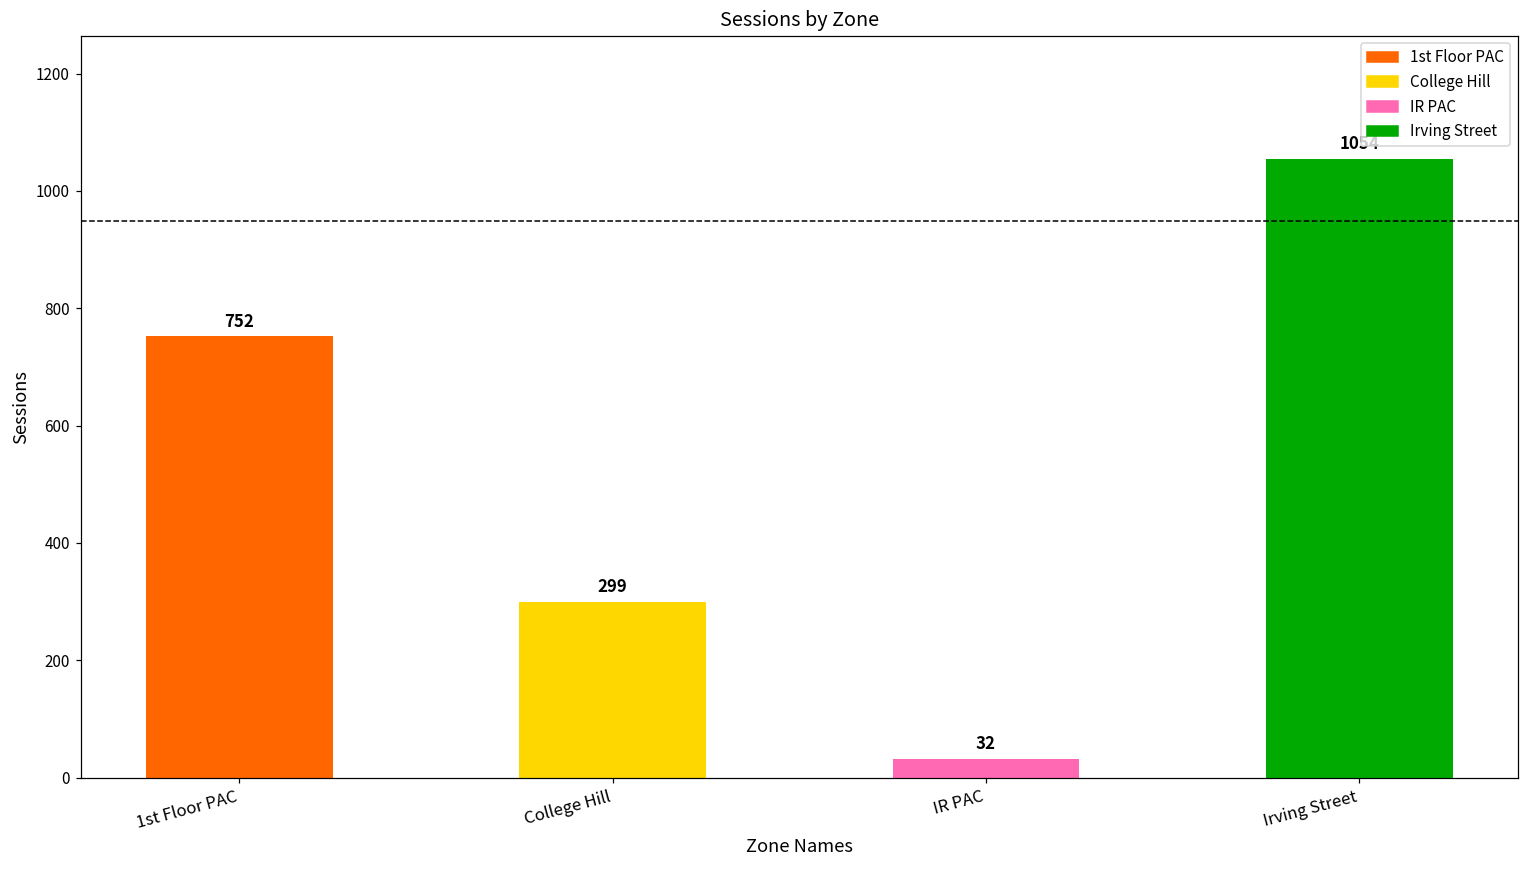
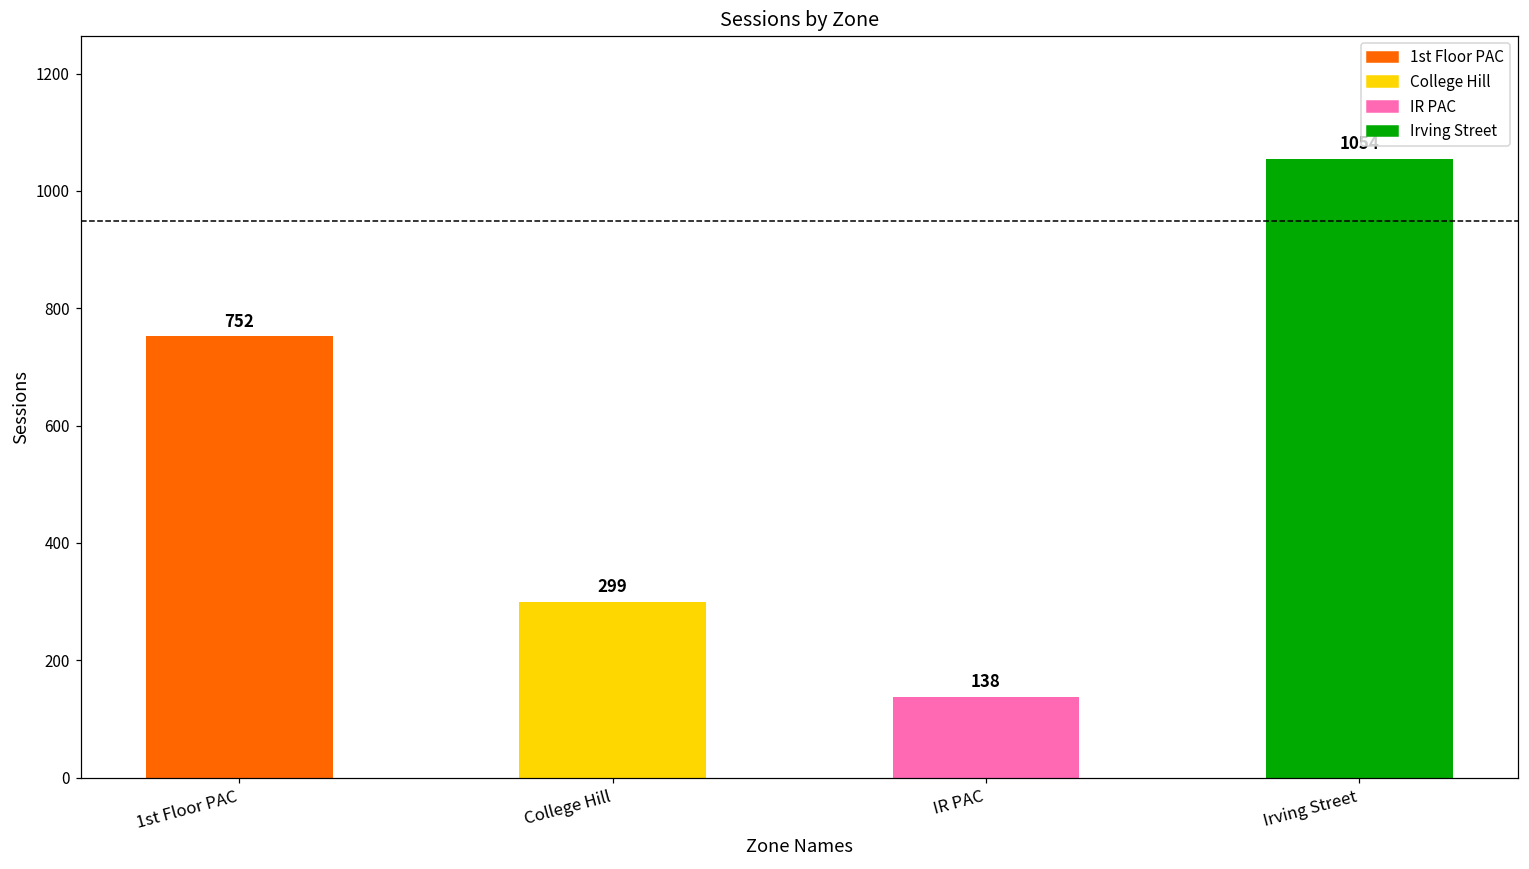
  {
    "1st Floor PAC": 752,
    "College Hill": 299,
-   "IR PAC": 32
+   "IR PAC": 138
  }
